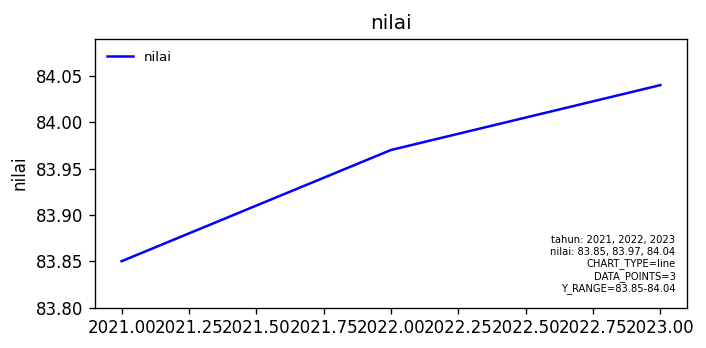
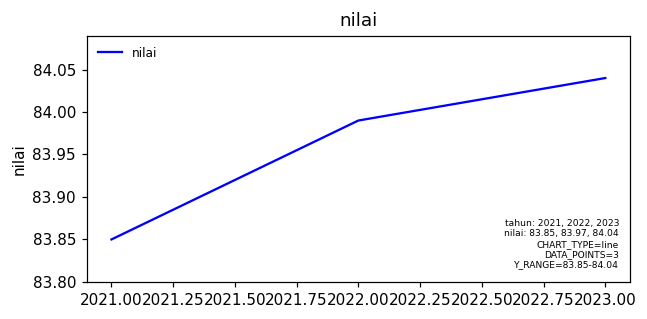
  {
    "2021.00": 83.85,
-   "2022.00": 83.97,
+   "2022.00": 83.99,
    "2023.00": 84.04
  }
